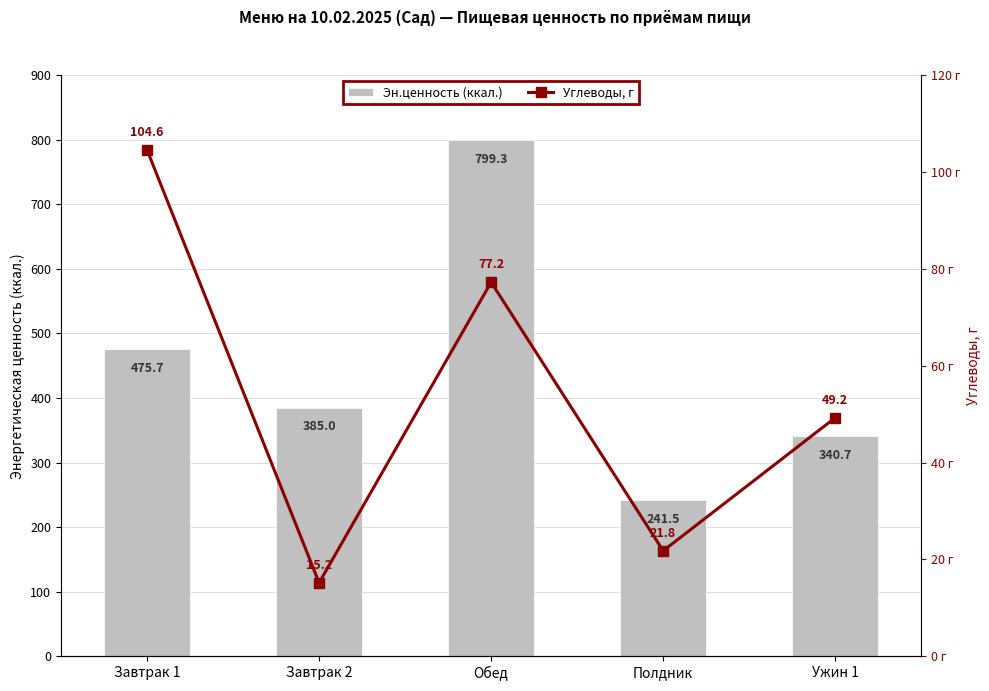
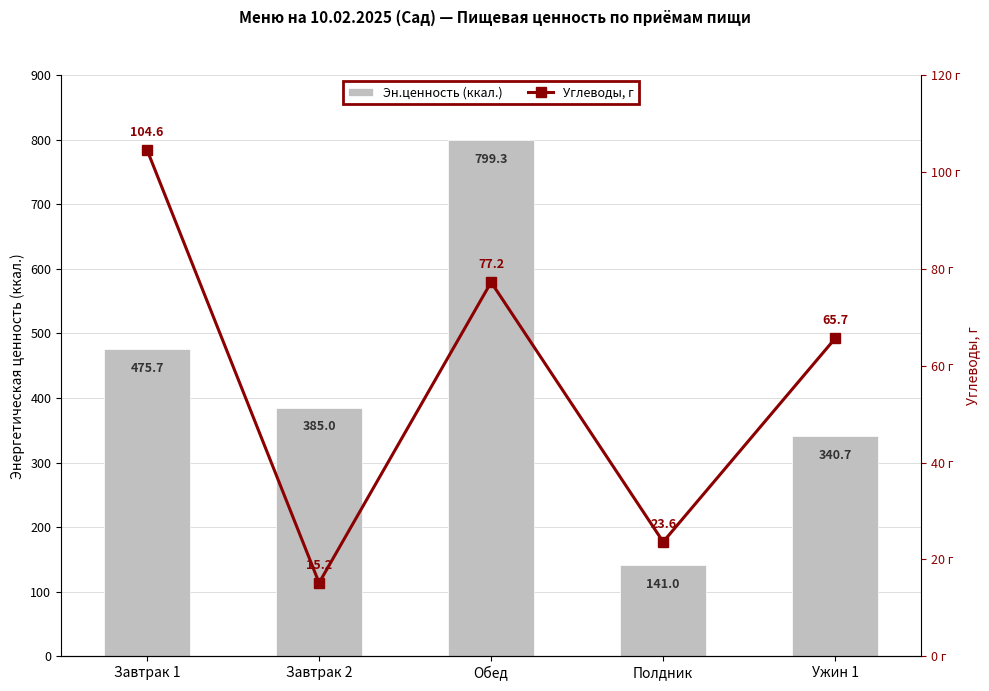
  {
    "Эн.ценность (ккал.)": {
      "Завтрак 1": 475.7,
      "Завтрак 2": 385.0,
      "Обед": 799.3,
-     "Полдник": 241.5,
+     "Полдник": 141.0,
      "Ужин 1": 340.7
    },
    "Углеводы, г": {
      "Завтрак 1": 104.6,
      "Завтрак 2": 15.2,
      "Обед": 77.2,
-     "Полдник": 21.8,
-     "Ужин 1": 49.2
+     "Полдник": 23.6,
+     "Ужин 1": 65.7
    }
  }
